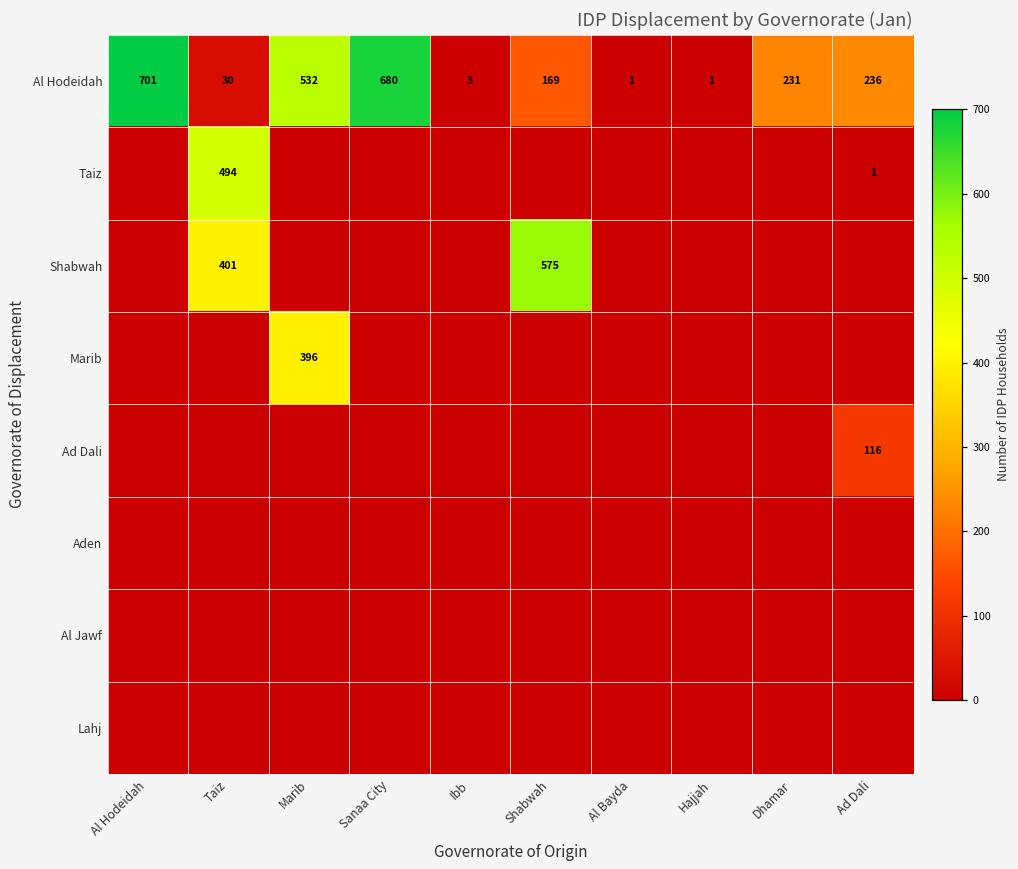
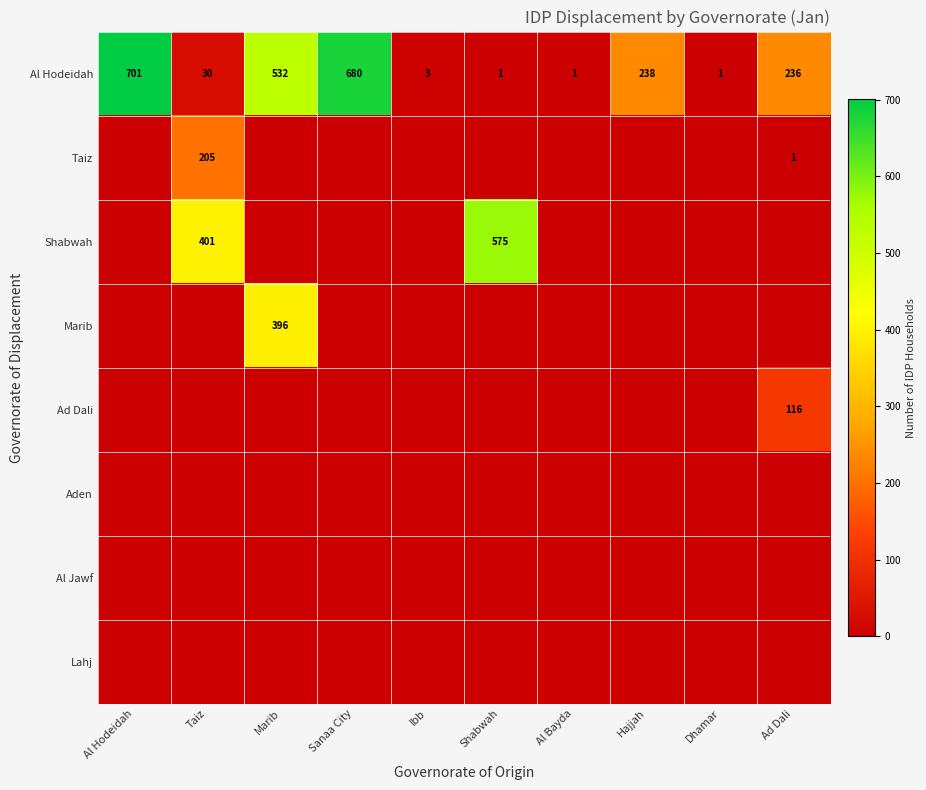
  {
    "Al Hodeidah": {
      "Al Hodeidah": 701,
      "Taiz": 30,
      "Marib": 532,
      "Sanaa City": 680,
      "Ibb": 3,
-     "Shabwah": 169,
+     "Shabwah": 1,
      "Al Bayda": 1,
-     "Hajjah": 1,
-     "Dhamar": 231,
+     "Hajjah": 238,
+     "Dhamar": 1,
      "Ad Dali": 236
    },
    "Taiz": {
-     "Taiz": 494,
+     "Taiz": 205,
      "Ad Dali": 1
    },
    "Shabwah": {
      "Taiz": 401,
      "Shabwah": 575
    },
    "Marib": {
      "Marib": 396
    },
    "Ad Dali": {
      "Ad Dali": 116
    }
  }
